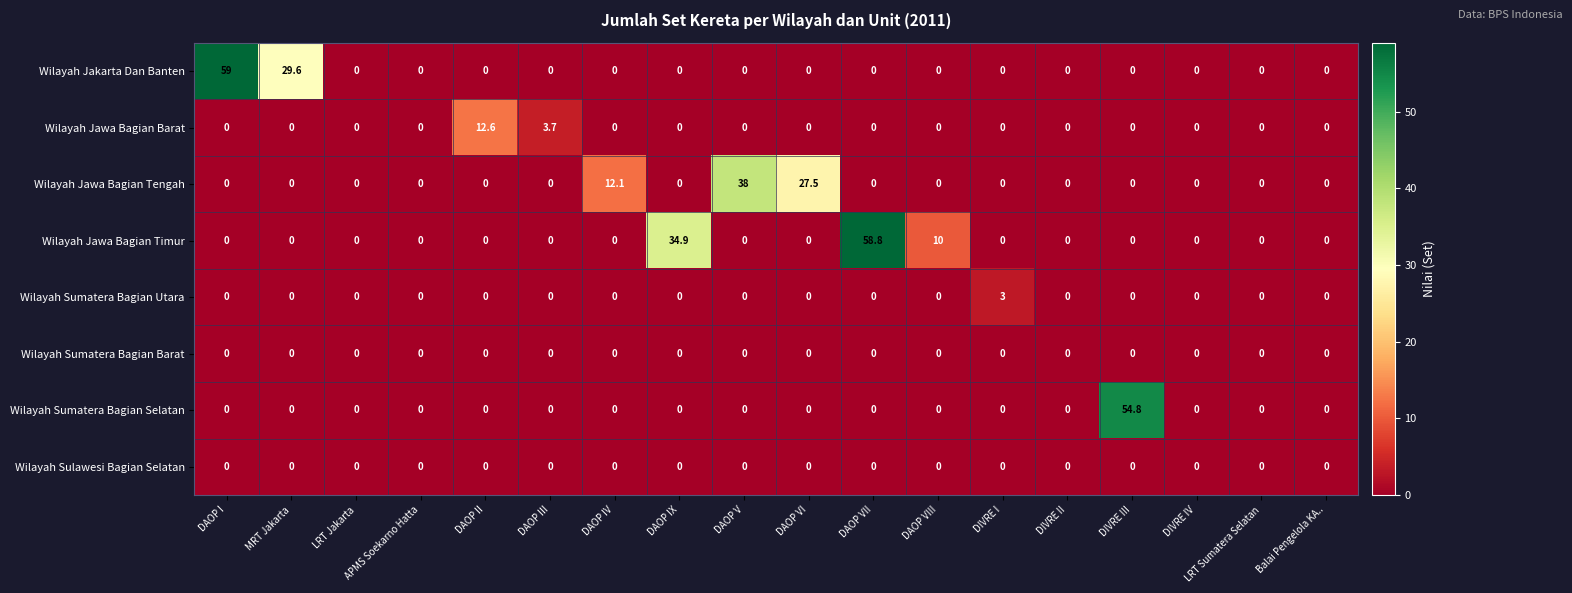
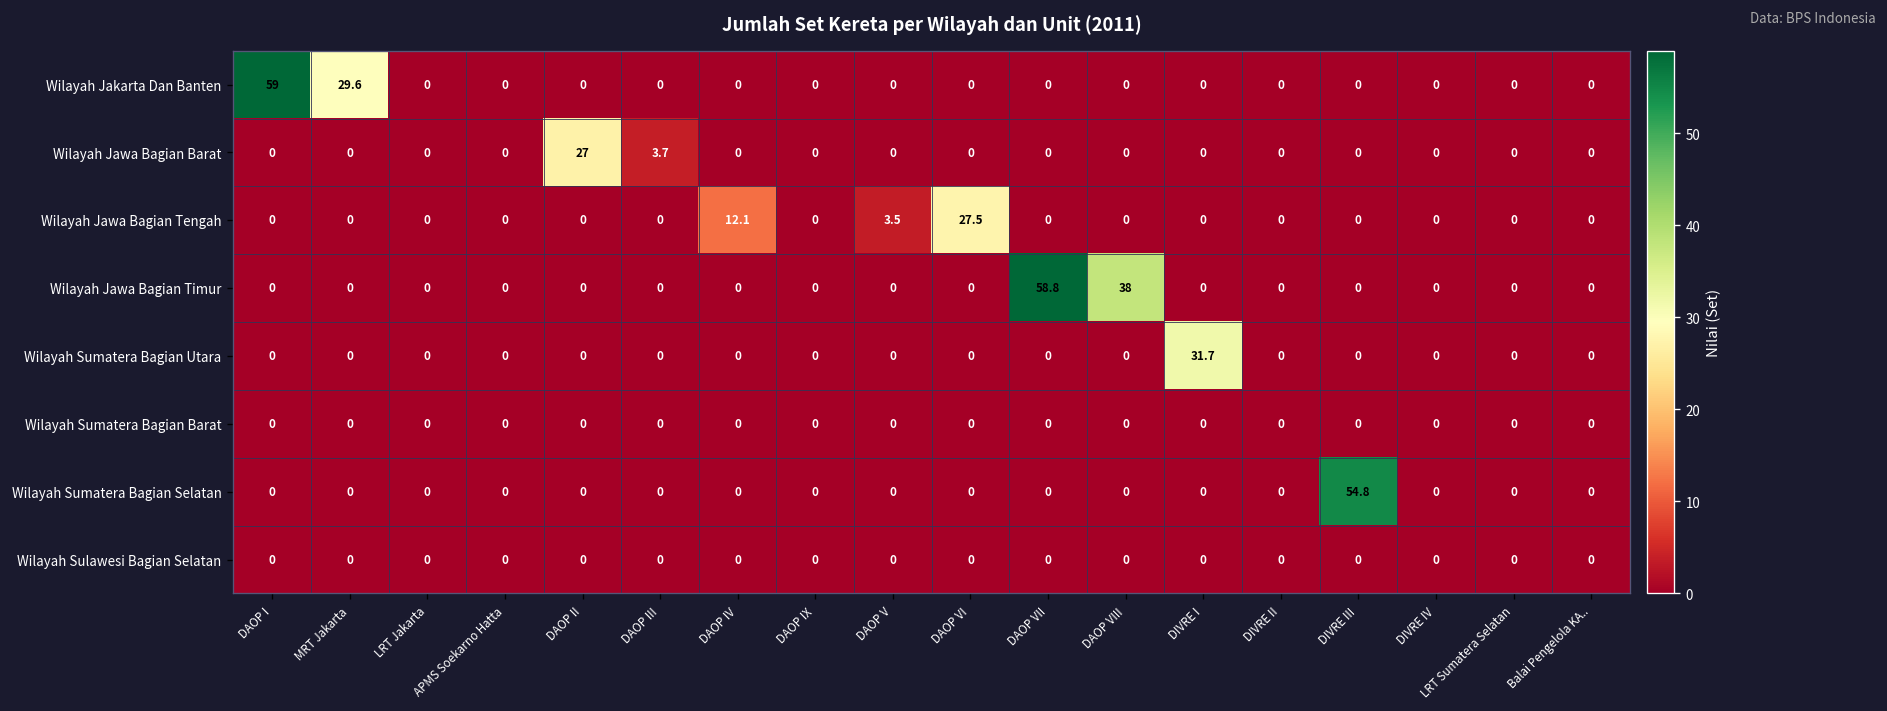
  {
    "Wilayah Jakarta Dan Banten": {
      "DAOP I": 59,
      "MRT Jakarta": 29.6,
      "LRT Jakarta": 0,
      "APMS Soekarno Hatta": 0,
      "DAOP II": 0,
      "DAOP III": 0,
      "DAOP IV": 0,
      "DAOP IX": 0,
      "DAOP V": 0,
      "DAOP VI": 0,
      "DAOP VII": 0,
      "DAOP VIII": 0,
      "DIVRE I": 0,
      "DIVRE II": 0,
      "DIVRE III": 0,
      "DIVRE IV": 0,
      "LRT Sumatera Selatan": 0,
      "Balai Pengelola KA..": 0
    },
    "Wilayah Jawa Bagian Barat": {
      "DAOP I": 0,
      "MRT Jakarta": 0,
      "LRT Jakarta": 0,
      "APMS Soekarno Hatta": 0,
-     "DAOP II": 12.6,
+     "DAOP II": 27,
      "DAOP III": 3.7,
      "DAOP IV": 0,
      "DAOP IX": 0,
      "DAOP V": 0,
      "DAOP VI": 0,
      "DAOP VII": 0,
      "DAOP VIII": 0,
      "DIVRE I": 0,
      "DIVRE II": 0,
      "DIVRE III": 0,
      "DIVRE IV": 0,
      "LRT Sumatera Selatan": 0,
      "Balai Pengelola KA..": 0
    },
    "Wilayah Jawa Bagian Tengah": {
      "DAOP I": 0,
      "MRT Jakarta": 0,
      "LRT Jakarta": 0,
      "APMS Soekarno Hatta": 0,
      "DAOP II": 0,
      "DAOP III": 0,
      "DAOP IV": 12.1,
      "DAOP IX": 0,
-     "DAOP V": 38,
+     "DAOP V": 3.5,
      "DAOP VI": 27.5,
      "DAOP VII": 0,
      "DAOP VIII": 0,
      "DIVRE I": 0,
      "DIVRE II": 0,
      "DIVRE III": 0,
      "DIVRE IV": 0,
      "LRT Sumatera Selatan": 0,
      "Balai Pengelola KA..": 0
    },
    "Wilayah Jawa Bagian Timur": {
      "DAOP I": 0,
      "MRT Jakarta": 0,
      "LRT Jakarta": 0,
      "APMS Soekarno Hatta": 0,
      "DAOP II": 0,
      "DAOP III": 0,
      "DAOP IV": 0,
-     "DAOP IX": 34.9,
+     "DAOP IX": 0,
      "DAOP V": 0,
      "DAOP VI": 0,
      "DAOP VII": 58.8,
-     "DAOP VIII": 10,
+     "DAOP VIII": 38,
      "DIVRE I": 0,
      "DIVRE II": 0,
      "DIVRE III": 0,
      "DIVRE IV": 0,
      "LRT Sumatera Selatan": 0,
      "Balai Pengelola KA..": 0
    },
    "Wilayah Sumatera Bagian Utara": {
      "DAOP I": 0,
      "MRT Jakarta": 0,
      "LRT Jakarta": 0,
      "APMS Soekarno Hatta": 0,
      "DAOP II": 0,
      "DAOP III": 0,
      "DAOP IV": 0,
      "DAOP IX": 0,
      "DAOP V": 0,
      "DAOP VI": 0,
      "DAOP VII": 0,
      "DAOP VIII": 0,
-     "DIVRE I": 3,
+     "DIVRE I": 31.7,
      "DIVRE II": 0,
      "DIVRE III": 0,
      "DIVRE IV": 0,
      "LRT Sumatera Selatan": 0,
      "Balai Pengelola KA..": 0
    },
    "Wilayah Sumatera Bagian Barat": {
      "DAOP I": 0,
      "MRT Jakarta": 0,
      "LRT Jakarta": 0,
      "APMS Soekarno Hatta": 0,
      "DAOP II": 0,
      "DAOP III": 0,
      "DAOP IV": 0,
      "DAOP IX": 0,
      "DAOP V": 0,
      "DAOP VI": 0,
      "DAOP VII": 0,
      "DAOP VIII": 0,
      "DIVRE I": 0,
      "DIVRE II": 0,
      "DIVRE III": 0,
      "DIVRE IV": 0,
      "LRT Sumatera Selatan": 0,
      "Balai Pengelola KA..": 0
    },
    "Wilayah Sumatera Bagian Selatan": {
      "DAOP I": 0,
      "MRT Jakarta": 0,
      "LRT Jakarta": 0,
      "APMS Soekarno Hatta": 0,
      "DAOP II": 0,
      "DAOP III": 0,
      "DAOP IV": 0,
      "DAOP IX": 0,
      "DAOP V": 0,
      "DAOP VI": 0,
      "DAOP VII": 0,
      "DAOP VIII": 0,
      "DIVRE I": 0,
      "DIVRE II": 0,
      "DIVRE III": 54.8,
      "DIVRE IV": 0,
      "LRT Sumatera Selatan": 0,
      "Balai Pengelola KA..": 0
    },
    "Wilayah Sulawesi Bagian Selatan": {
      "DAOP I": 0,
      "MRT Jakarta": 0,
      "LRT Jakarta": 0,
      "APMS Soekarno Hatta": 0,
      "DAOP II": 0,
      "DAOP III": 0,
      "DAOP IV": 0,
      "DAOP IX": 0,
      "DAOP V": 0,
      "DAOP VI": 0,
      "DAOP VII": 0,
      "DAOP VIII": 0,
      "DIVRE I": 0,
      "DIVRE II": 0,
      "DIVRE III": 0,
      "DIVRE IV": 0,
      "LRT Sumatera Selatan": 0,
      "Balai Pengelola KA..": 0
    }
  }
